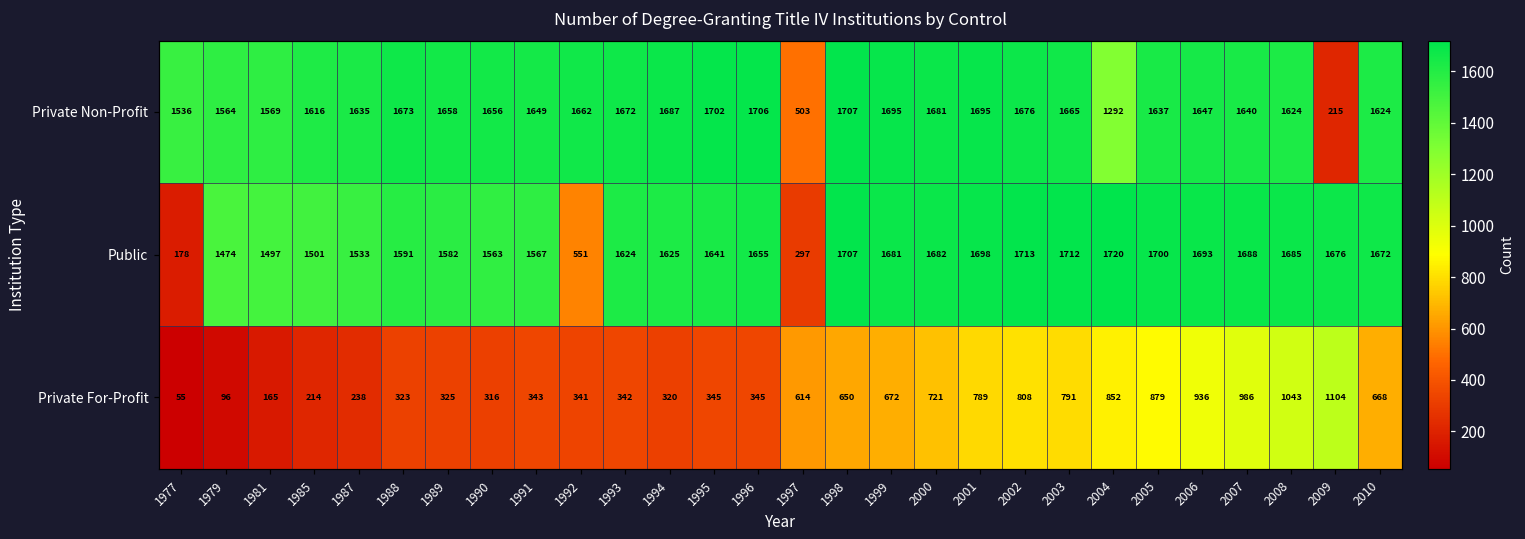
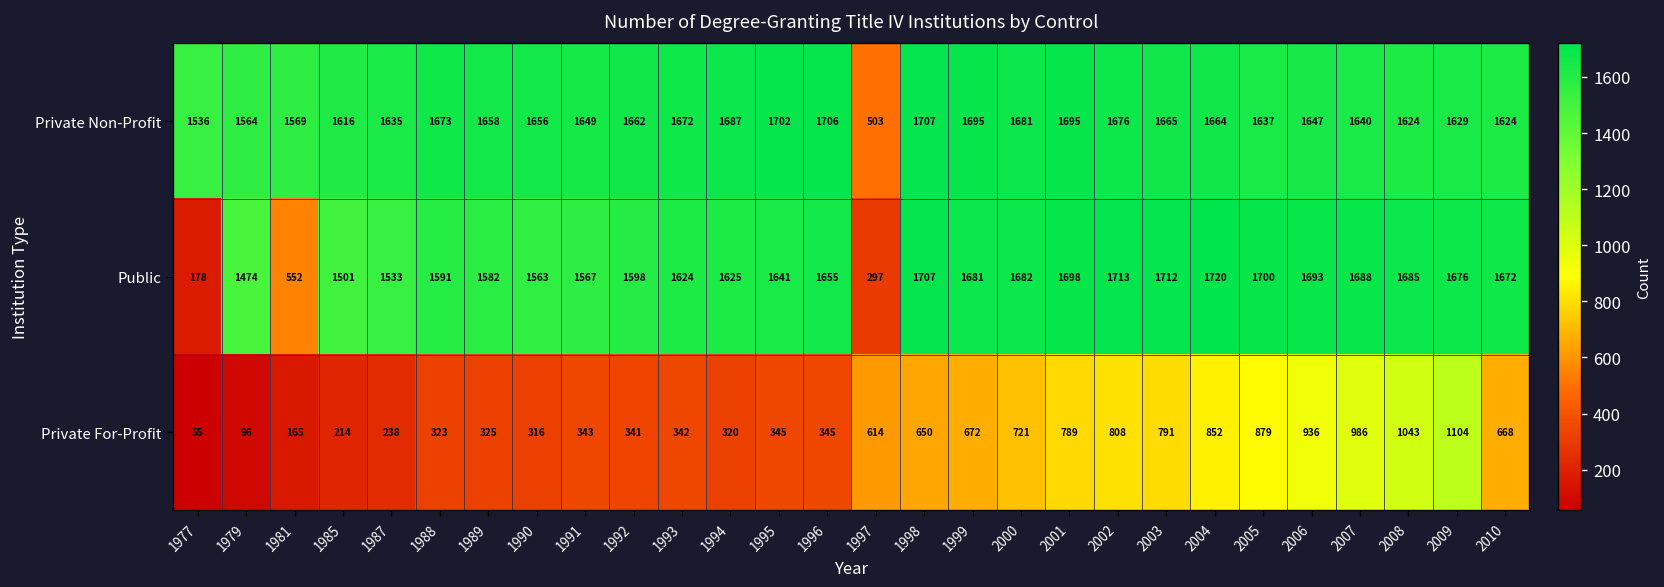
  {
    "Private Non-Profit": {
      "1977": 1536,
      "1979": 1564,
      "1981": 1569,
      "1985": 1616,
      "1987": 1635,
      "1988": 1673,
      "1989": 1658,
      "1990": 1656,
      "1991": 1649,
      "1992": 1662,
      "1993": 1672,
      "1994": 1687,
      "1995": 1702,
      "1996": 1706,
      "1997": 503,
      "1998": 1707,
      "1999": 1695,
      "2000": 1681,
      "2001": 1695,
      "2002": 1676,
      "2003": 1665,
-     "2004": 1292,
+     "2004": 1664,
      "2005": 1637,
      "2006": 1647,
      "2007": 1640,
      "2008": 1624,
-     "2009": 215,
+     "2009": 1629,
      "2010": 1624
    },
    "Public": {
      "1977": 178,
      "1979": 1474,
-     "1981": 1497,
+     "1981": 552,
      "1985": 1501,
      "1987": 1533,
      "1988": 1591,
      "1989": 1582,
      "1990": 1563,
      "1991": 1567,
-     "1992": 551,
+     "1992": 1598,
      "1993": 1624,
      "1994": 1625,
      "1995": 1641,
      "1996": 1655,
      "1997": 297,
      "1998": 1707,
      "1999": 1681,
      "2000": 1682,
      "2001": 1698,
      "2002": 1713,
      "2003": 1712,
      "2004": 1720,
      "2005": 1700,
      "2006": 1693,
      "2007": 1688,
      "2008": 1685,
      "2009": 1676,
      "2010": 1672
    },
    "Private For-Profit": {
      "1977": 55,
      "1979": 96,
      "1981": 165,
      "1985": 214,
      "1987": 238,
      "1988": 323,
      "1989": 325,
      "1990": 316,
      "1991": 343,
      "1992": 341,
      "1993": 342,
      "1994": 320,
      "1995": 345,
      "1996": 345,
      "1997": 614,
      "1998": 650,
      "1999": 672,
      "2000": 721,
      "2001": 789,
      "2002": 808,
      "2003": 791,
      "2004": 852,
      "2005": 879,
      "2006": 936,
      "2007": 986,
      "2008": 1043,
      "2009": 1104,
      "2010": 668
    }
  }
